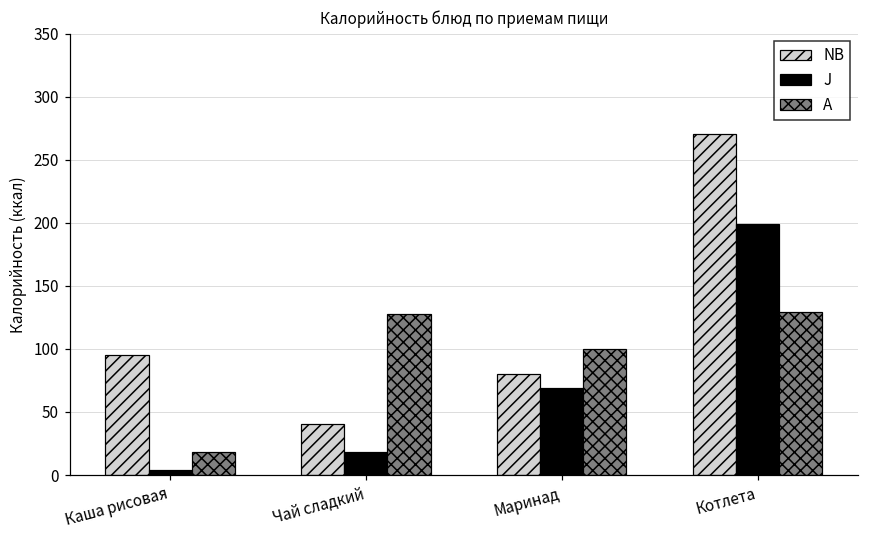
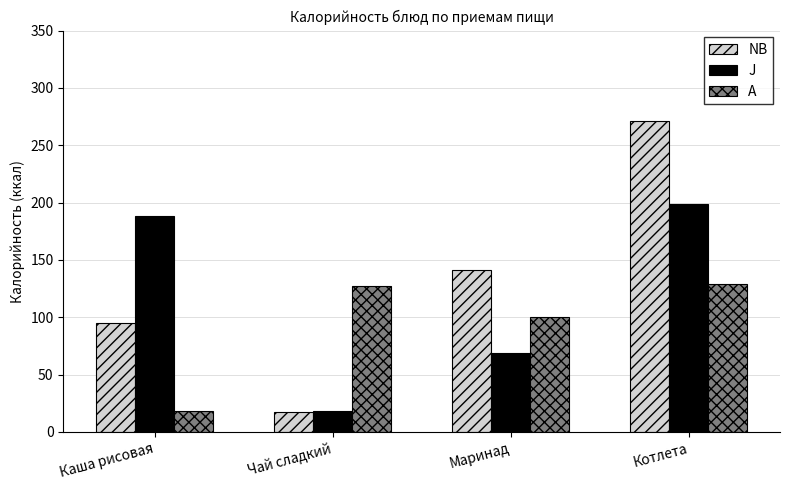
  {
    "NB": {
      "Каша рисовая": 95,
-     "Чай сладкий": 41,
-     "Маринад": 80,
+     "Чай сладкий": 17,
+     "Маринад": 141,
      "Котлета": 271
    },
    "J": {
-     "Каша рисовая": 4,
+     "Каша рисовая": 189,
      "Чай сладкий": 19,
      "Маринад": 69,
      "Котлета": 199
    },
    "A": {
      "Каша рисовая": 19,
      "Чай сладкий": 127,
      "Маринад": 100,
      "Котлета": 129
    }
  }
